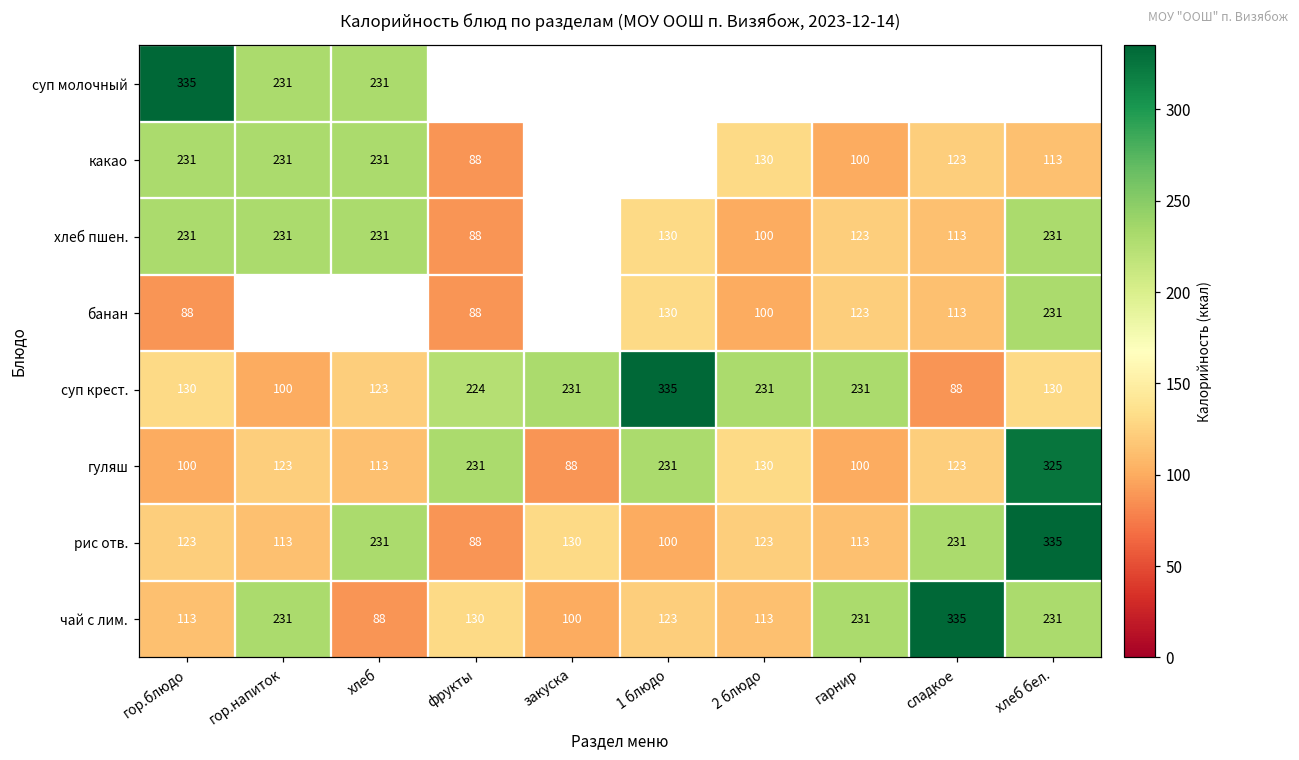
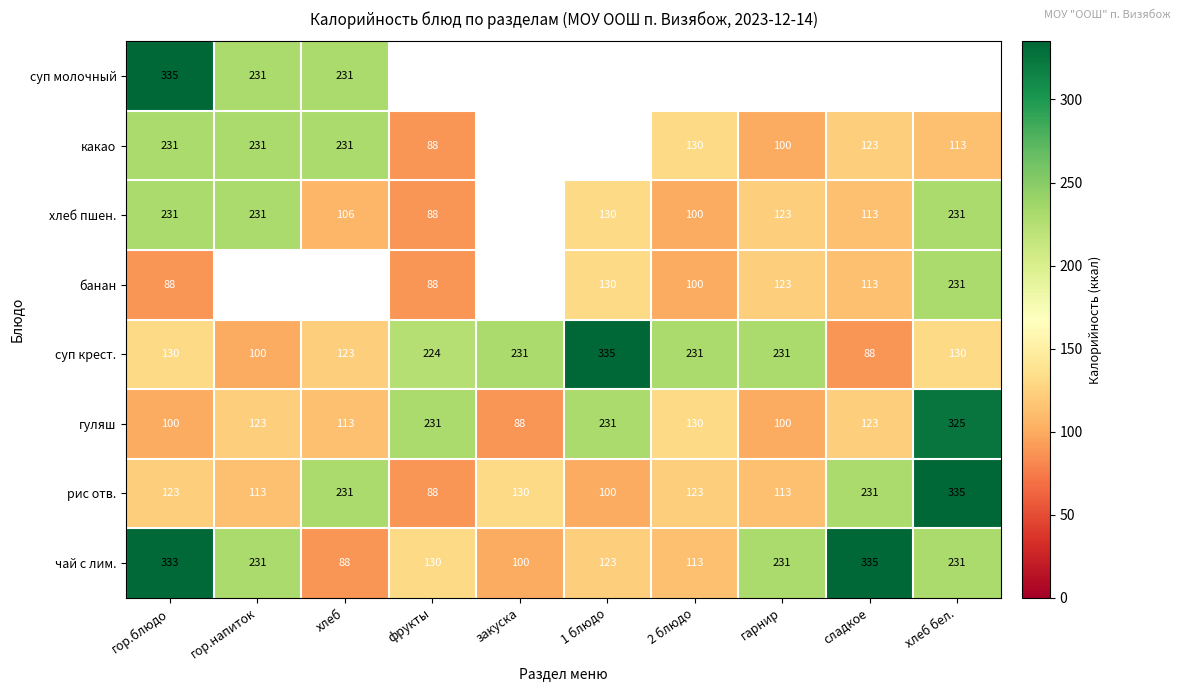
  {
    "суп молочный": {
      "гор.блюдо": 335,
      "гор.напиток": 231,
      "хлеб": 231
    },
    "какао": {
      "гор.блюдо": 231,
      "гор.напиток": 231,
      "хлеб": 231,
      "фрукты": 88,
      "2 блюдо": 130,
      "гарнир": 100,
      "сладкое": 123,
      "хлеб бел.": 113
    },
    "хлеб пшен.": {
      "гор.блюдо": 231,
      "гор.напиток": 231,
-     "хлеб": 231,
+     "хлеб": 106,
      "фрукты": 88,
      "1 блюдо": 130,
      "2 блюдо": 100,
      "гарнир": 123,
      "сладкое": 113,
      "хлеб бел.": 231
    },
    "банан": {
      "гор.блюдо": 88,
      "фрукты": 88,
      "1 блюдо": 130,
      "2 блюдо": 100,
      "гарнир": 123,
      "сладкое": 113,
      "хлеб бел.": 231
    },
    "суп крест.": {
      "гор.блюдо": 130,
      "гор.напиток": 100,
      "хлеб": 123,
      "фрукты": 224,
      "закуска": 231,
      "1 блюдо": 335,
      "2 блюдо": 231,
      "гарнир": 231,
      "сладкое": 88,
      "хлеб бел.": 130
    },
    "гуляш": {
      "гор.блюдо": 100,
      "гор.напиток": 123,
      "хлеб": 113,
      "фрукты": 231,
      "закуска": 88,
      "1 блюдо": 231,
      "2 блюдо": 130,
      "гарнир": 100,
      "сладкое": 123,
      "хлеб бел.": 325
    },
    "рис отв.": {
      "гор.блюдо": 123,
      "гор.напиток": 113,
      "хлеб": 231,
      "фрукты": 88,
      "закуска": 130,
      "1 блюдо": 100,
      "2 блюдо": 123,
      "гарнир": 113,
      "сладкое": 231,
      "хлеб бел.": 335
    },
    "чай с лим.": {
-     "гор.блюдо": 113,
+     "гор.блюдо": 333,
      "гор.напиток": 231,
      "хлеб": 88,
      "фрукты": 130,
      "закуска": 100,
      "1 блюдо": 123,
      "2 блюдо": 113,
      "гарнир": 231,
      "сладкое": 335,
      "хлеб бел.": 231
    }
  }
